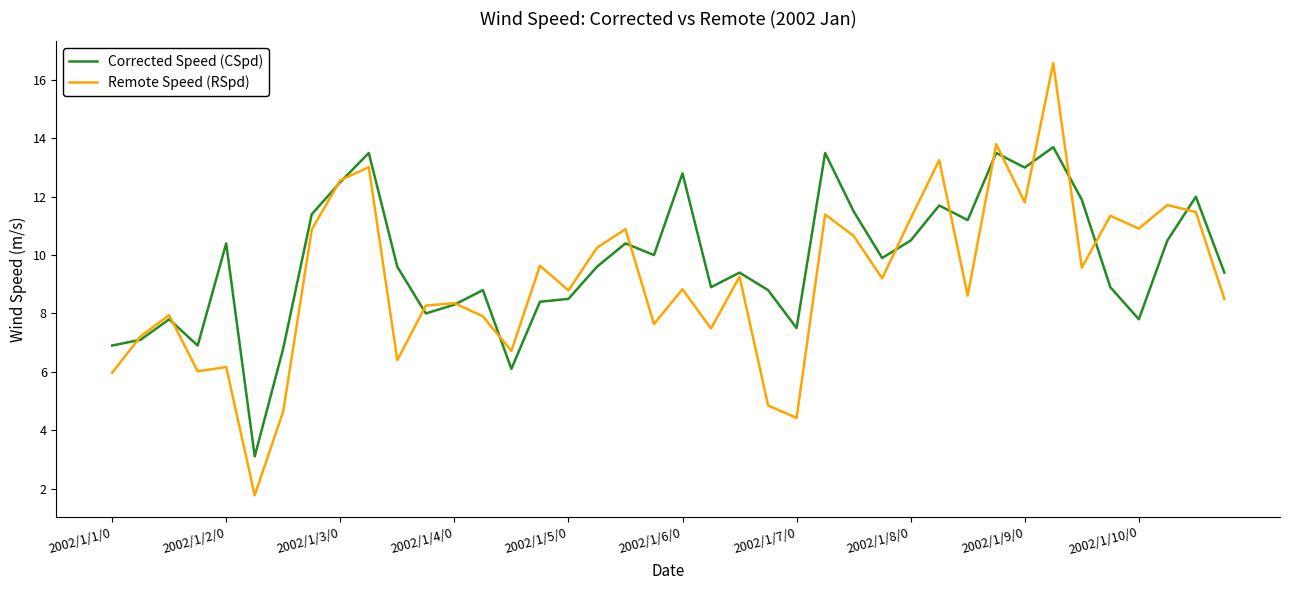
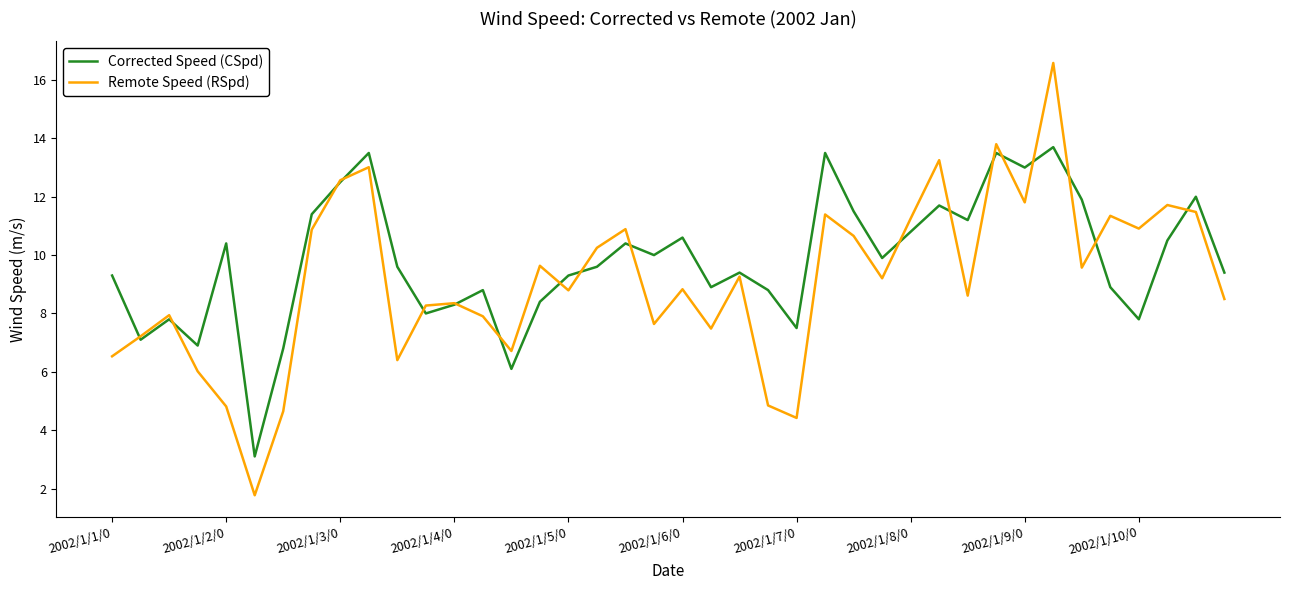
  {
    "Corrected Speed (CSpd)": {
-     "2002/1/1/0": 6.9,
+     "2002/1/1/0": 9.3,
      "2002/1/2/0": 10.4,
-     "2002/1/5/0": 8.5,
-     "2002/1/6/0": 12.8,
+     "2002/1/5/0": 9.3,
+     "2002/1/6/0": 10.6,
      "2002/1/7/0": 7.5,
-     "2002/1/8/0": 10.5,
+     "2002/1/8/0": 10.8,
      "2002/1/9/0": 13.0,
      "2002/1/10/0": 7.8
    },
    "Remote Speed (RSpd)": {
-     "2002/1/1/0": 6.0,
-     "2002/1/2/0": 6.2,
+     "2002/1/1/0": 6.5,
+     "2002/1/2/0": 4.8,
      "2002/1/5/0": 8.8,
      "2002/1/6/0": 8.8,
      "2002/1/7/0": 4.4,
      "2002/1/8/0": 11.3,
      "2002/1/9/0": 11.8,
      "2002/1/10/0": 10.9
    }
  }
